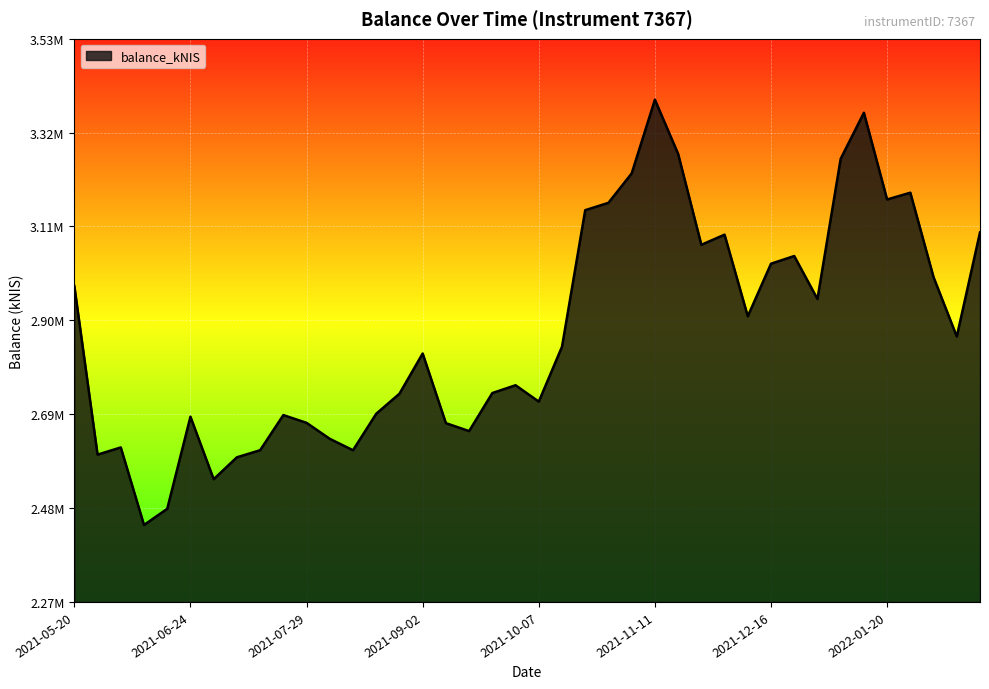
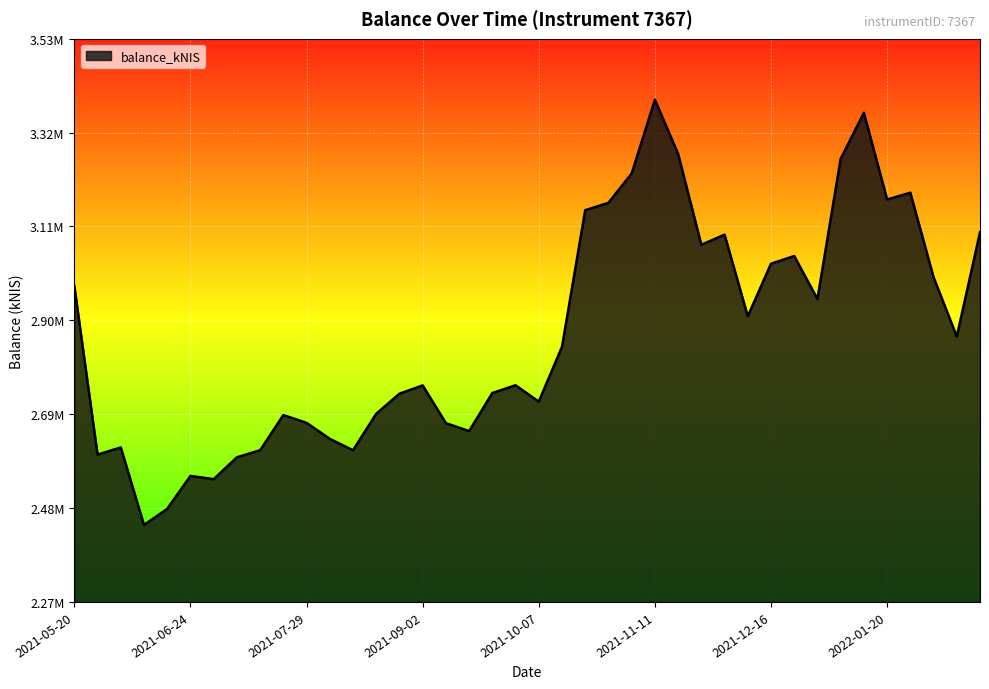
  {
    "2021-05-20": 2980000,
-   "2021-06-24": 2690000,
+   "2021-06-24": 2550000,
    "2021-07-29": 2670000,
-   "2021-09-02": 2830000,
+   "2021-09-02": 2760000,
    "2021-10-07": 2720000,
    "2021-11-11": 3390000,
    "2021-12-16": 3030000,
    "2022-01-20": 3170000
  }
